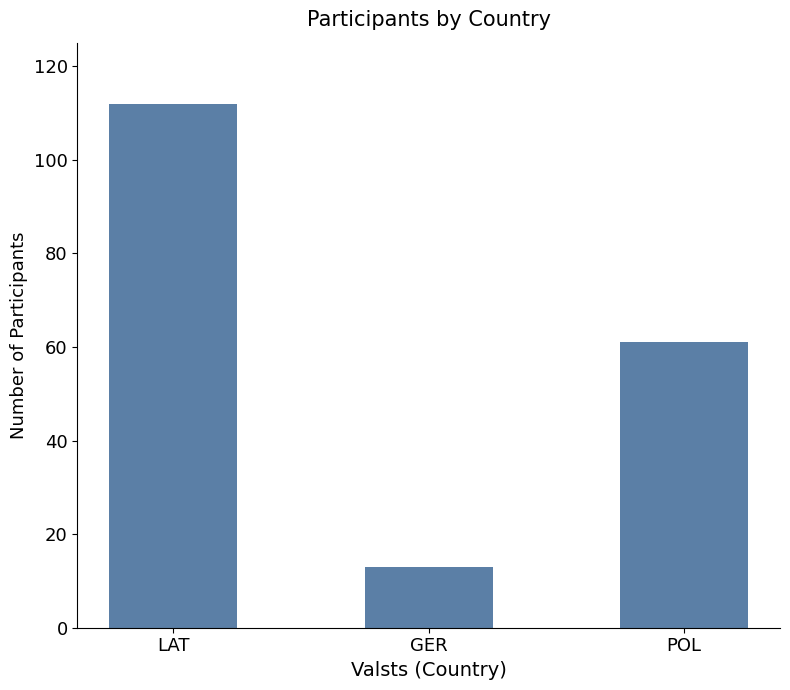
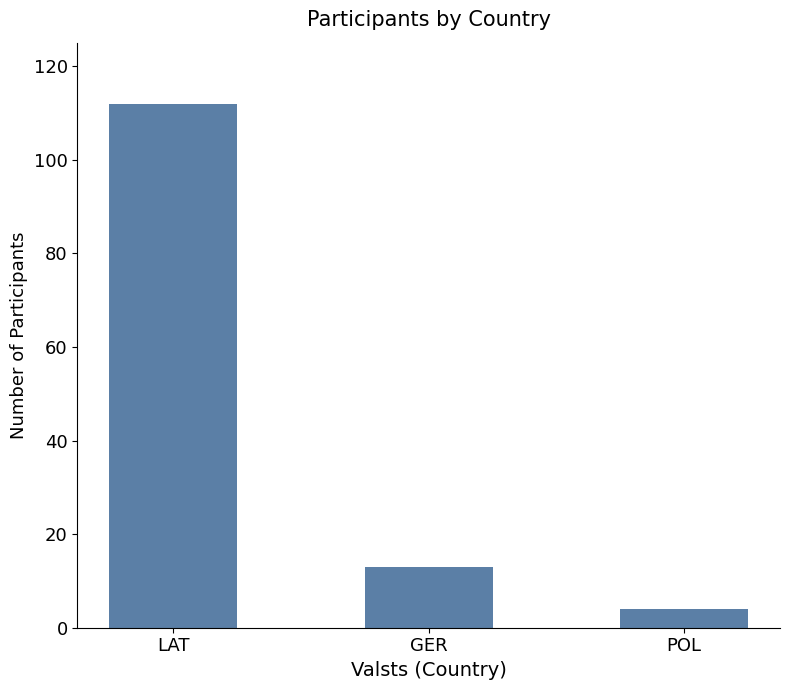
  {
    "LAT": 112,
    "GER": 13,
-   "POL": 61
+   "POL": 4
  }
